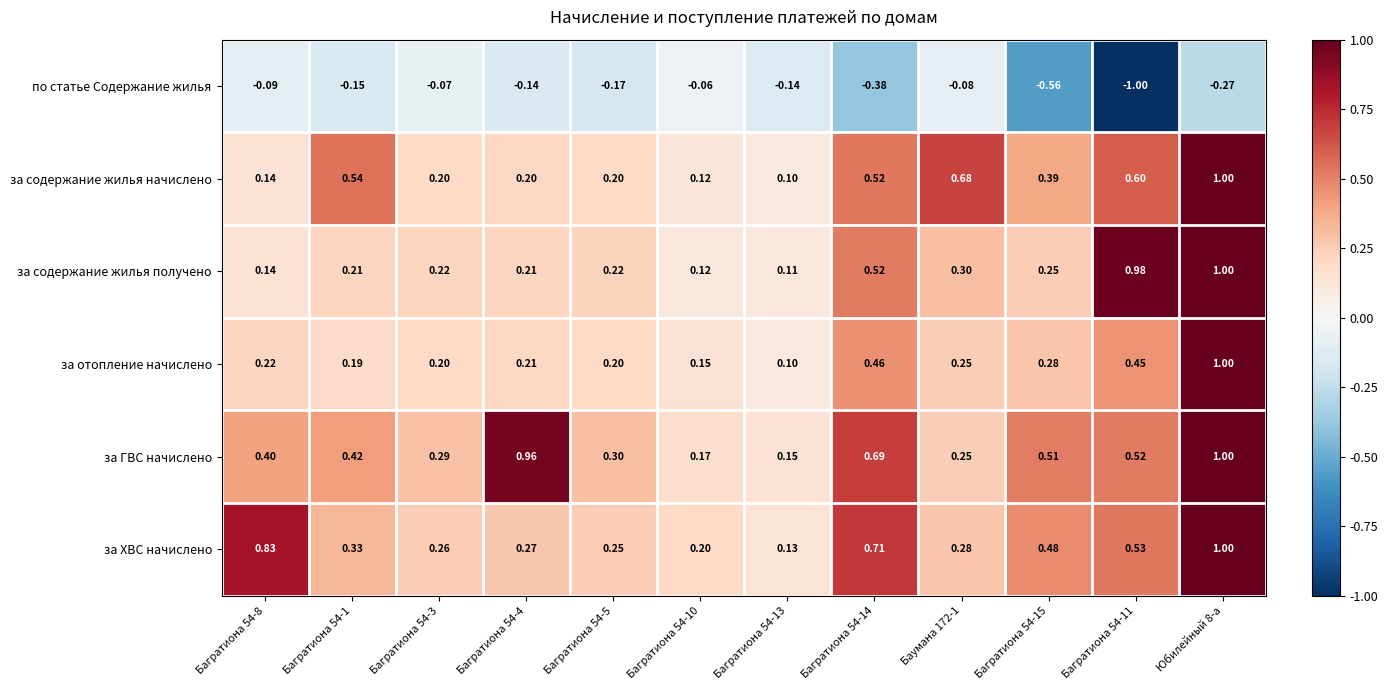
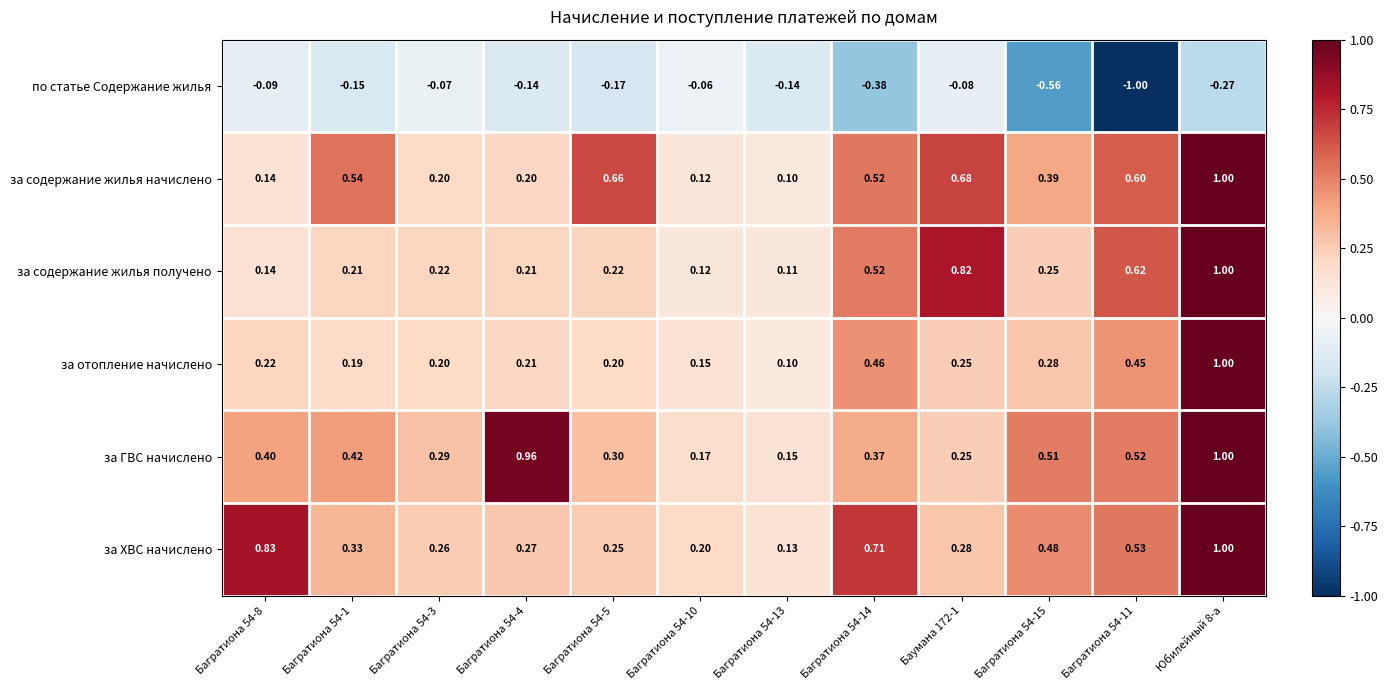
  {
    "по статье Содержание жилья": {
      "Багратиона 54-8": -0.09,
      "Багратиона 54-1": -0.15,
      "Багратиона 54-3": -0.07,
      "Багратиона 54-4": -0.14,
      "Багратиона 54-5": -0.17,
      "Багратиона 54-10": -0.06,
      "Багратиона 54-13": -0.14,
      "Багратиона 54-14": -0.38,
      "Баумана 172-1": -0.08,
      "Багратиона 54-15": -0.56,
      "Багратиона 54-11": -1.00,
      "Юбилейный 8-а": -0.27
    },
    "за содержание жилья начислено": {
      "Багратиона 54-8": 0.14,
      "Багратиона 54-1": 0.54,
      "Багратиона 54-3": 0.20,
      "Багратиона 54-4": 0.20,
-     "Багратиона 54-5": 0.20,
+     "Багратиона 54-5": 0.66,
      "Багратиона 54-10": 0.12,
      "Багратиона 54-13": 0.10,
      "Багратиона 54-14": 0.52,
      "Баумана 172-1": 0.68,
      "Багратиона 54-15": 0.39,
      "Багратиона 54-11": 0.60,
      "Юбилейный 8-а": 1.00
    },
    "за содержание жилья получено": {
      "Багратиона 54-8": 0.14,
      "Багратиона 54-1": 0.21,
      "Багратиона 54-3": 0.22,
      "Багратиона 54-4": 0.21,
      "Багратиона 54-5": 0.22,
      "Багратиона 54-10": 0.12,
      "Багратиона 54-13": 0.11,
      "Багратиона 54-14": 0.52,
-     "Баумана 172-1": 0.30,
+     "Баумана 172-1": 0.82,
      "Багратиона 54-15": 0.25,
-     "Багратиона 54-11": 0.98,
+     "Багратиона 54-11": 0.62,
      "Юбилейный 8-а": 1.00
    },
    "за отопление начислено": {
      "Багратиона 54-8": 0.22,
      "Багратиона 54-1": 0.19,
      "Багратиона 54-3": 0.20,
      "Багратиона 54-4": 0.21,
      "Багратиона 54-5": 0.20,
      "Багратиона 54-10": 0.15,
      "Багратиона 54-13": 0.10,
      "Багратиона 54-14": 0.46,
      "Баумана 172-1": 0.25,
      "Багратиона 54-15": 0.28,
      "Багратиона 54-11": 0.45,
      "Юбилейный 8-а": 1.00
    },
    "за ГВС начислено": {
      "Багратиона 54-8": 0.40,
      "Багратиона 54-1": 0.42,
      "Багратиона 54-3": 0.29,
      "Багратиона 54-4": 0.96,
      "Багратиона 54-5": 0.30,
      "Багратиона 54-10": 0.17,
      "Багратиона 54-13": 0.15,
-     "Багратиона 54-14": 0.69,
+     "Багратиона 54-14": 0.37,
      "Баумана 172-1": 0.25,
      "Багратиона 54-15": 0.51,
      "Багратиона 54-11": 0.52,
      "Юбилейный 8-а": 1.00
    },
    "за ХВС начислено": {
      "Багратиона 54-8": 0.83,
      "Багратиона 54-1": 0.33,
      "Багратиона 54-3": 0.26,
      "Багратиона 54-4": 0.27,
      "Багратиона 54-5": 0.25,
      "Багратиона 54-10": 0.20,
      "Багратиона 54-13": 0.13,
      "Багратиона 54-14": 0.71,
      "Баумана 172-1": 0.28,
      "Багратиона 54-15": 0.48,
      "Багратиона 54-11": 0.53,
      "Юбилейный 8-а": 1.00
    }
  }
